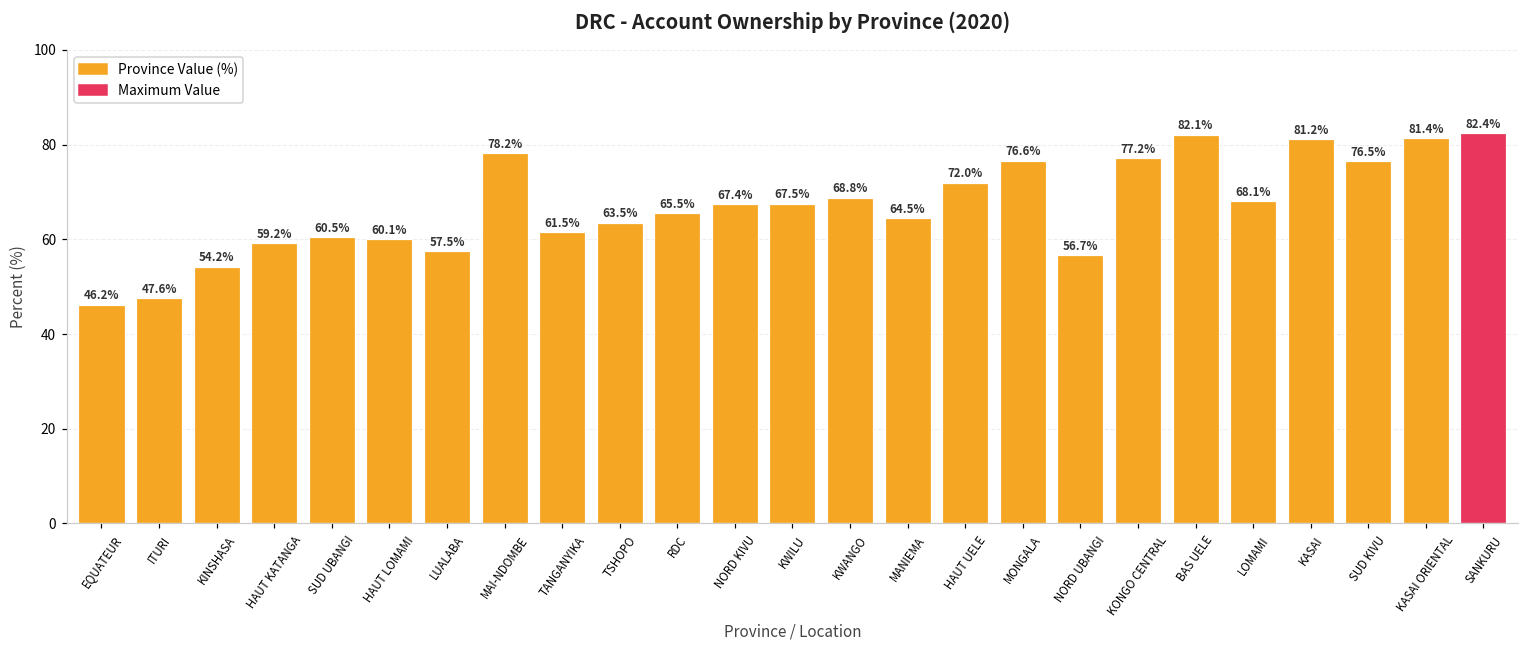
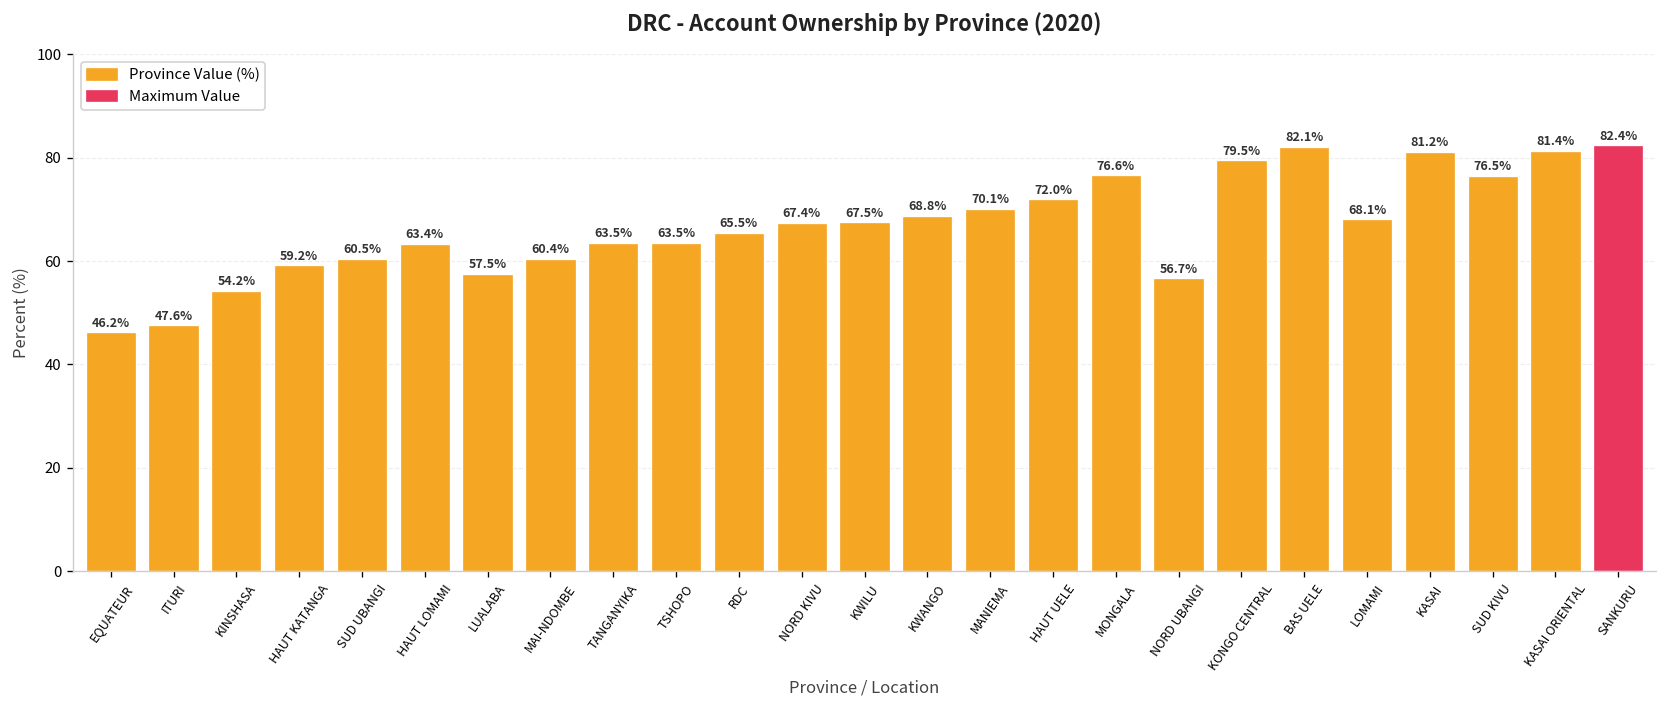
  {
    "EQUATEUR": "46.2%",
    "ITURI": "47.6%",
    "KINSHASA": "54.2%",
    "HAUT KATANGA": "59.2%",
    "SUD UBANGI": "60.5%",
-   "HAUT LOMAMI": "60.1%",
+   "HAUT LOMAMI": "63.4%",
    "LUALABA": "57.5%",
-   "MAI-NDOMBE": "78.2%",
-   "TANGANYIKA": "61.5%",
+   "MAI-NDOMBE": "60.4%",
+   "TANGANYIKA": "63.5%",
    "TSHOPO": "63.5%",
    "RDC": "65.5%",
    "NORD KIVU": "67.4%",
    "KWILU": "67.5%",
    "KWANGO": "68.8%",
-   "MANIEMA": "64.5%",
+   "MANIEMA": "70.1%",
    "HAUT UELE": "72.0%",
    "MONGALA": "76.6%",
    "NORD UBANGI": "56.7%",
-   "KONGO CENTRAL": "77.2%",
+   "KONGO CENTRAL": "79.5%",
    "BAS UELE": "82.1%",
    "LOMAMI": "68.1%",
    "KASAI": "81.2%",
    "SUD KIVU": "76.5%",
    "KASAI ORIENTAL": "81.4%",
    "SANKURU": "82.4%"
  }
